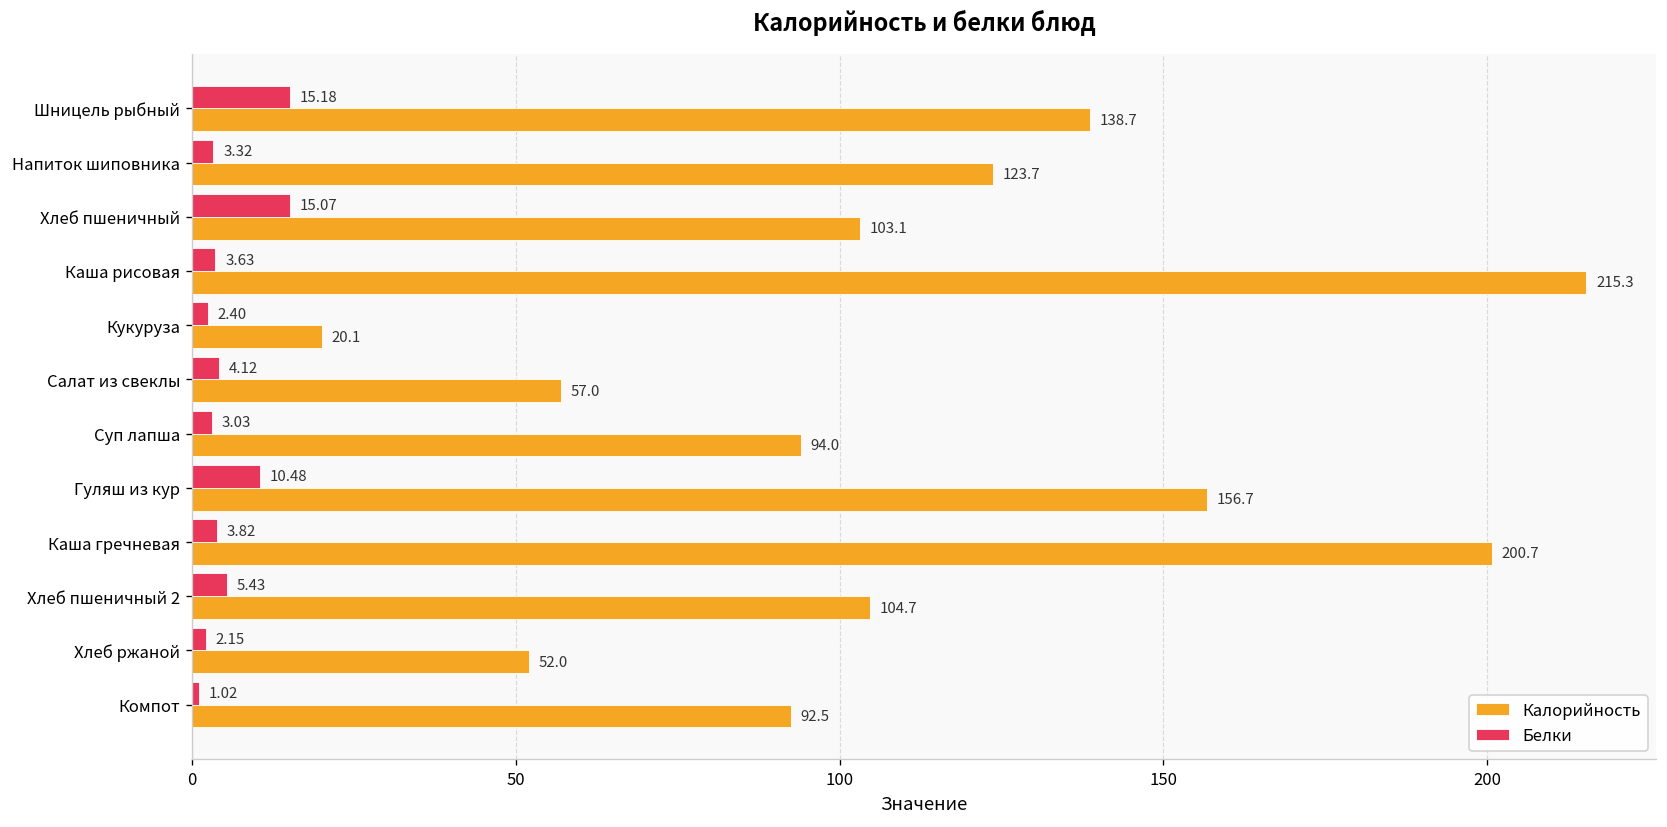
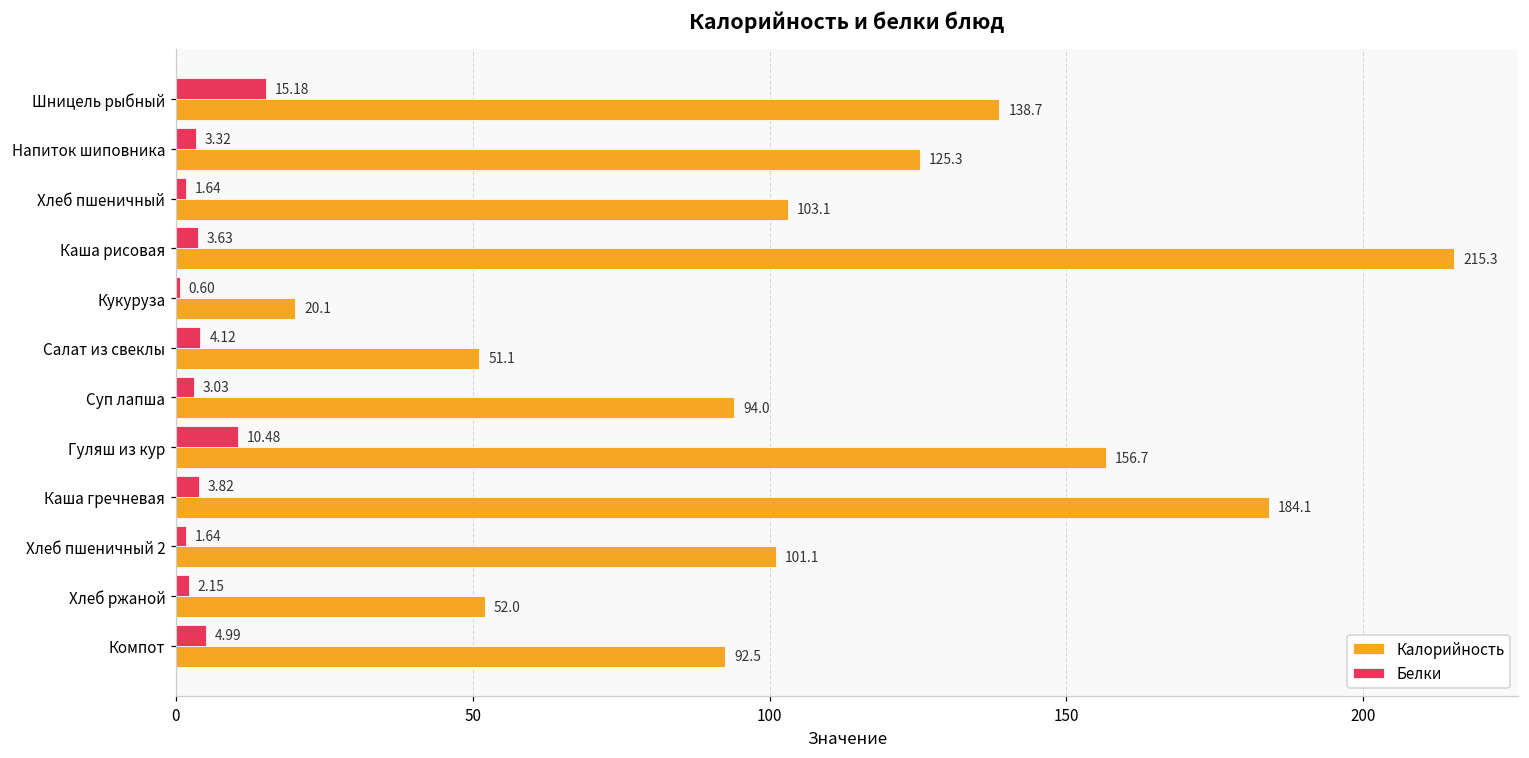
  {
    "Калорийность": {
      "Шницель рыбный": 138.7,
-     "Напиток шиповника": 123.7,
+     "Напиток шиповника": 125.3,
      "Хлеб пшеничный": 103.1,
      "Каша рисовая": 215.3,
      "Кукуруза": 20.1,
-     "Салат из свеклы": 57.0,
+     "Салат из свеклы": 51.1,
      "Суп лапша": 94.0,
      "Гуляш из кур": 156.7,
-     "Каша гречневая": 200.7,
-     "Хлеб пшеничный 2": 104.7,
+     "Каша гречневая": 184.1,
+     "Хлеб пшеничный 2": 101.1,
      "Хлеб ржаной": 52.0,
      "Компот": 92.5
    },
    "Белки": {
      "Шницель рыбный": 15.18,
      "Напиток шиповника": 3.32,
-     "Хлеб пшеничный": 15.07,
+     "Хлеб пшеничный": 1.64,
      "Каша рисовая": 3.63,
-     "Кукуруза": 2.40,
+     "Кукуруза": 0.60,
      "Салат из свеклы": 4.12,
      "Суп лапша": 3.03,
      "Гуляш из кур": 10.48,
      "Каша гречневая": 3.82,
-     "Хлеб пшеничный 2": 5.43,
+     "Хлеб пшеничный 2": 1.64,
      "Хлеб ржаной": 2.15,
-     "Компот": 1.02
+     "Компот": 4.99
    }
  }
